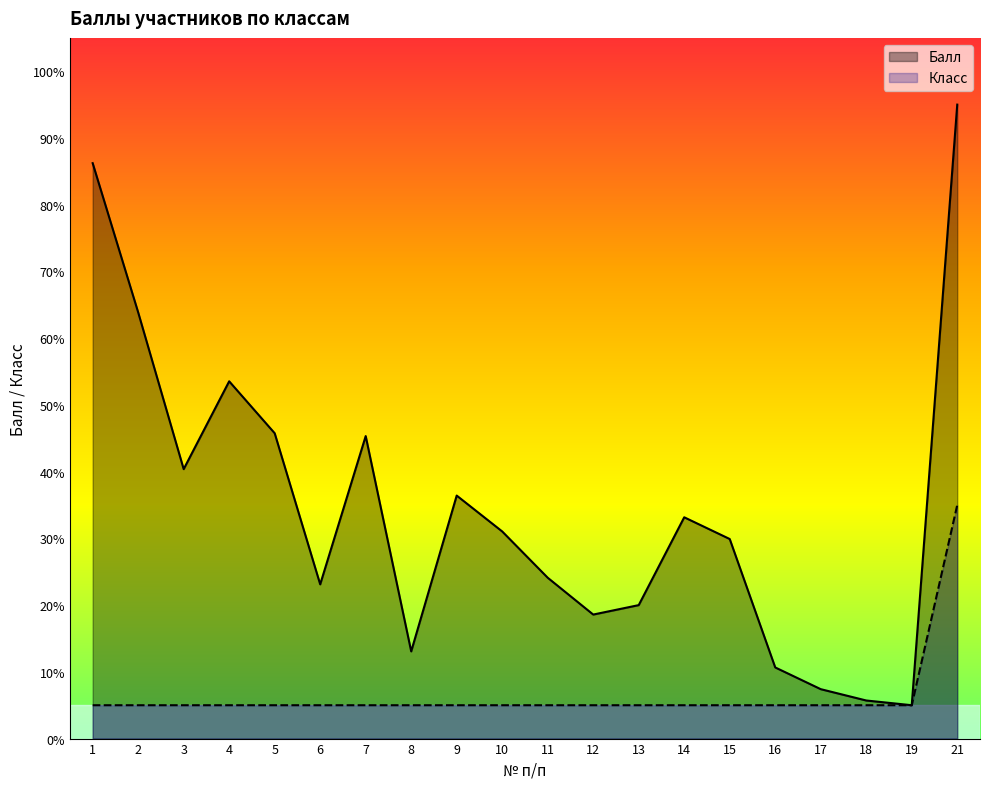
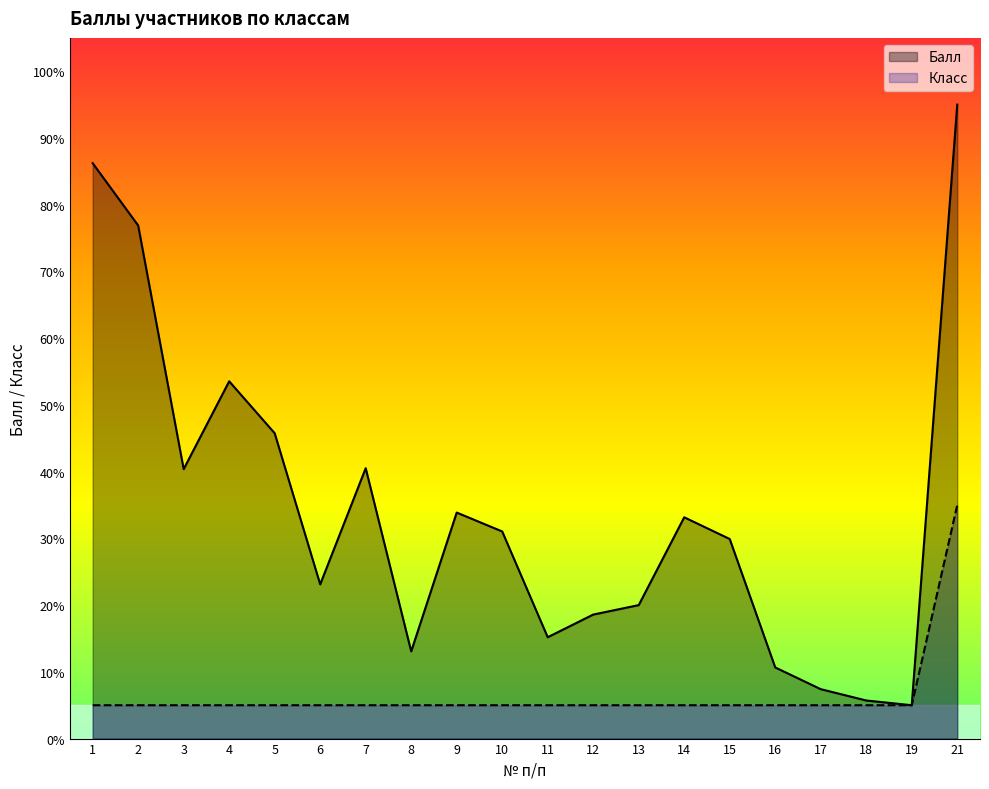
  {
    "Балл": {
      "1": "86%",
-     "2": "64%",
+     "2": "77%",
      "3": "40%",
      "4": "54%",
      "5": "46%",
      "6": "23%",
-     "7": "45%",
+     "7": "41%",
      "8": "13%",
-     "9": "36%",
+     "9": "34%",
      "10": "31%",
-     "11": "24%",
+     "11": "15%",
      "12": "19%",
      "13": "20%",
      "14": "33%",
      "15": "30%",
      "16": "11%",
      "17": "7%",
      "18": "6%",
      "21": "95%"
    },
    "Класс": {
      "21": "35%"
    }
  }
